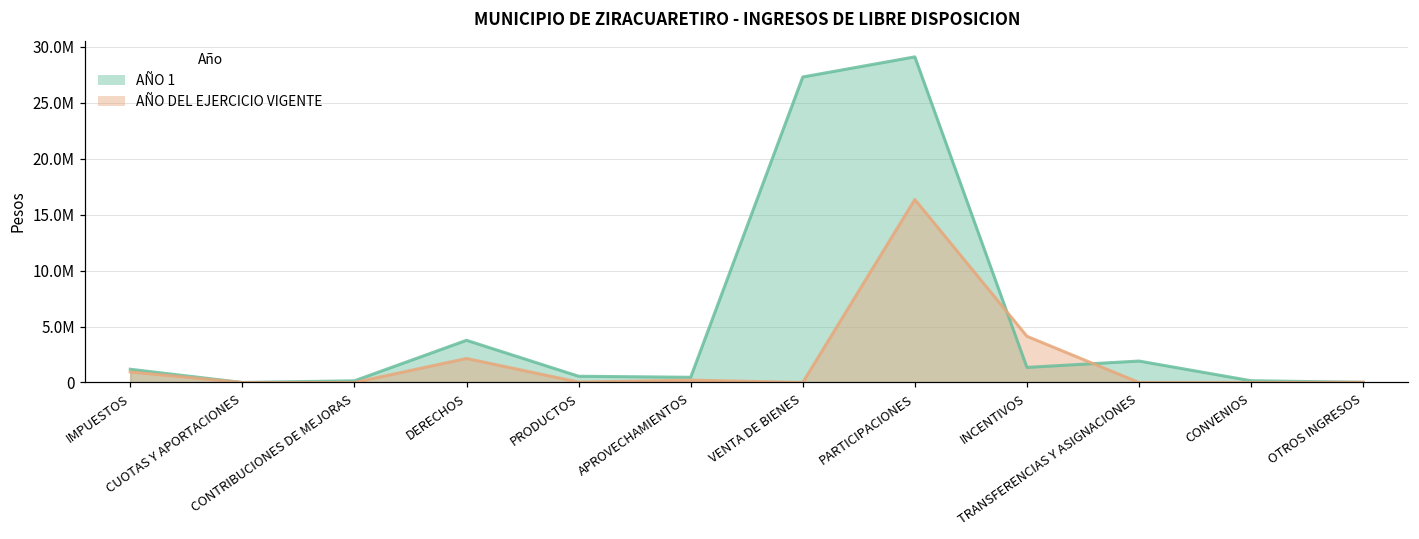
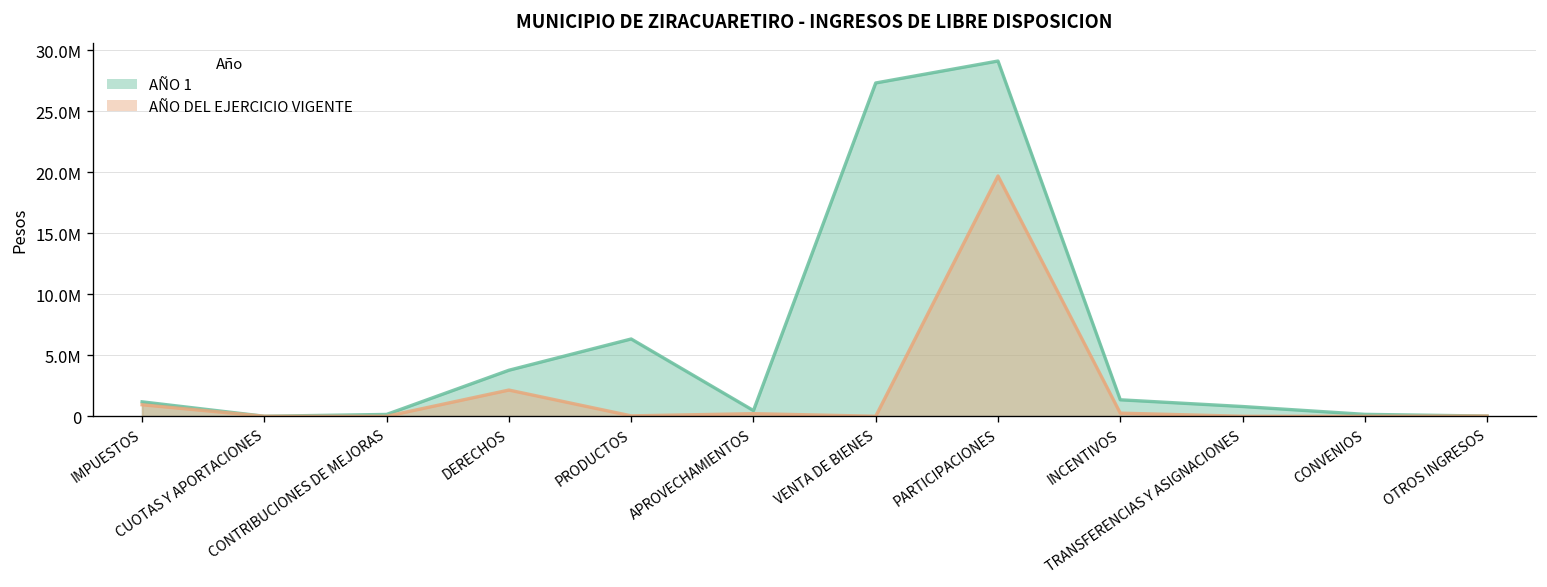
  {
    "AÑO 1": {
      "DERECHOS": 3800000,
-     "PRODUCTOS": 600000,
+     "PRODUCTOS": 6300000,
      "VENTA DE BIENES": 27300000,
      "PARTICIPACIONES": 29100000,
      "INCENTIVOS": 1300000,
-     "TRANSFERENCIAS Y ASIGNACIONES": 1900000
+     "TRANSFERENCIAS Y ASIGNACIONES": 800000
    },
    "AÑO DEL EJERCICIO VIGENTE": {
      "DERECHOS": 2100000,
      "PRODUCTOS": 0,
      "VENTA DE BIENES": 0,
-     "PARTICIPACIONES": 16400000,
-     "INCENTIVOS": 4100000,
+     "PARTICIPACIONES": 19700000,
+     "INCENTIVOS": 300000,
      "TRANSFERENCIAS Y ASIGNACIONES": 0
    }
  }
